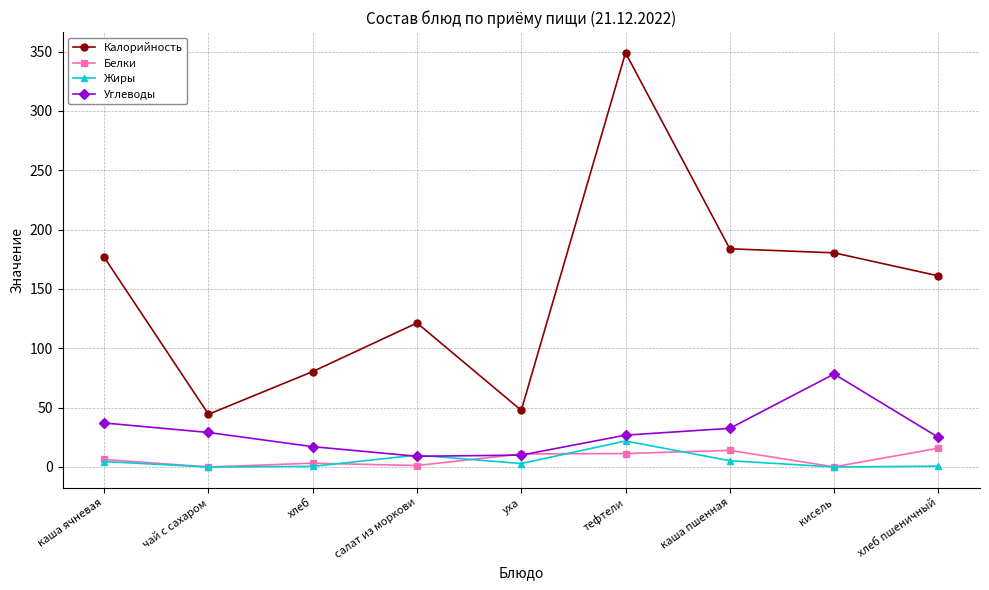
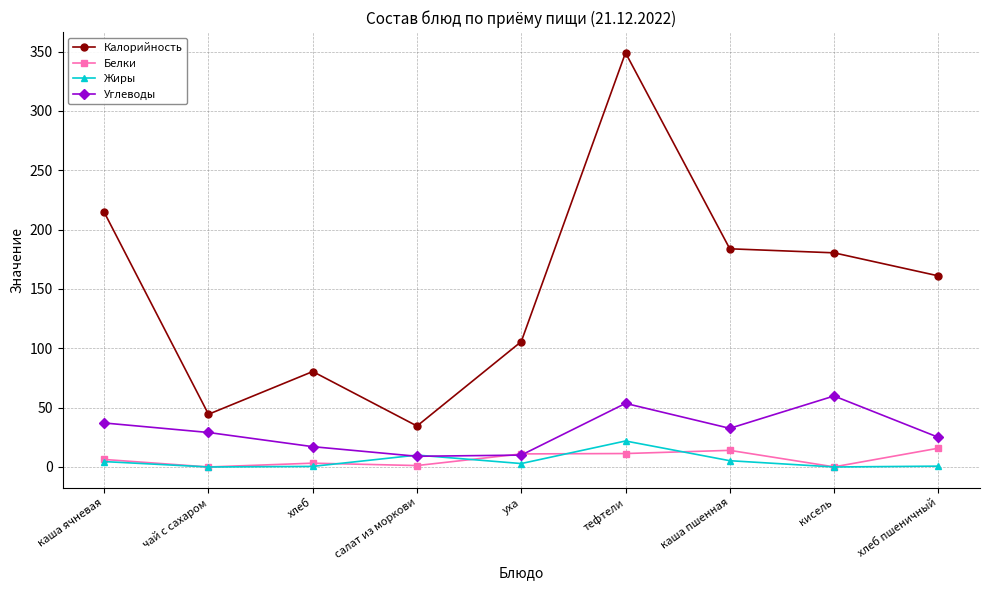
  {
    "Калорийность": {
-     "каша ячневая": 177,
+     "каша ячневая": 215,
      "чай с сахаром": 44,
      "хлеб": 80,
-     "салат из моркови": 121,
-     "уха": 48,
+     "салат из моркови": 35,
+     "уха": 106,
      "тефтели": 349,
      "каша пшенная": 184,
      "кисель": 180,
      "хлеб пшеничный": 161
    },
    "Белки": {
      "хлеб": 3,
      "салат из моркови": 1,
      "тефтели": 11,
      "каша пшенная": 14,
      "хлеб пшеничный": 16
    },
    "Жиры": {
      "хлеб": 1,
      "уха": 3,
      "тефтели": 22,
      "каша пшенная": 5,
      "хлеб пшеничный": 1
    },
    "Углеводы": {
      "каша ячневая": 37,
      "чай с сахаром": 29,
      "хлеб": 17,
-     "тефтели": 27,
+     "тефтели": 54,
      "каша пшенная": 33,
-     "кисель": 78,
+     "кисель": 60,
      "хлеб пшеничный": 25
    }
  }
